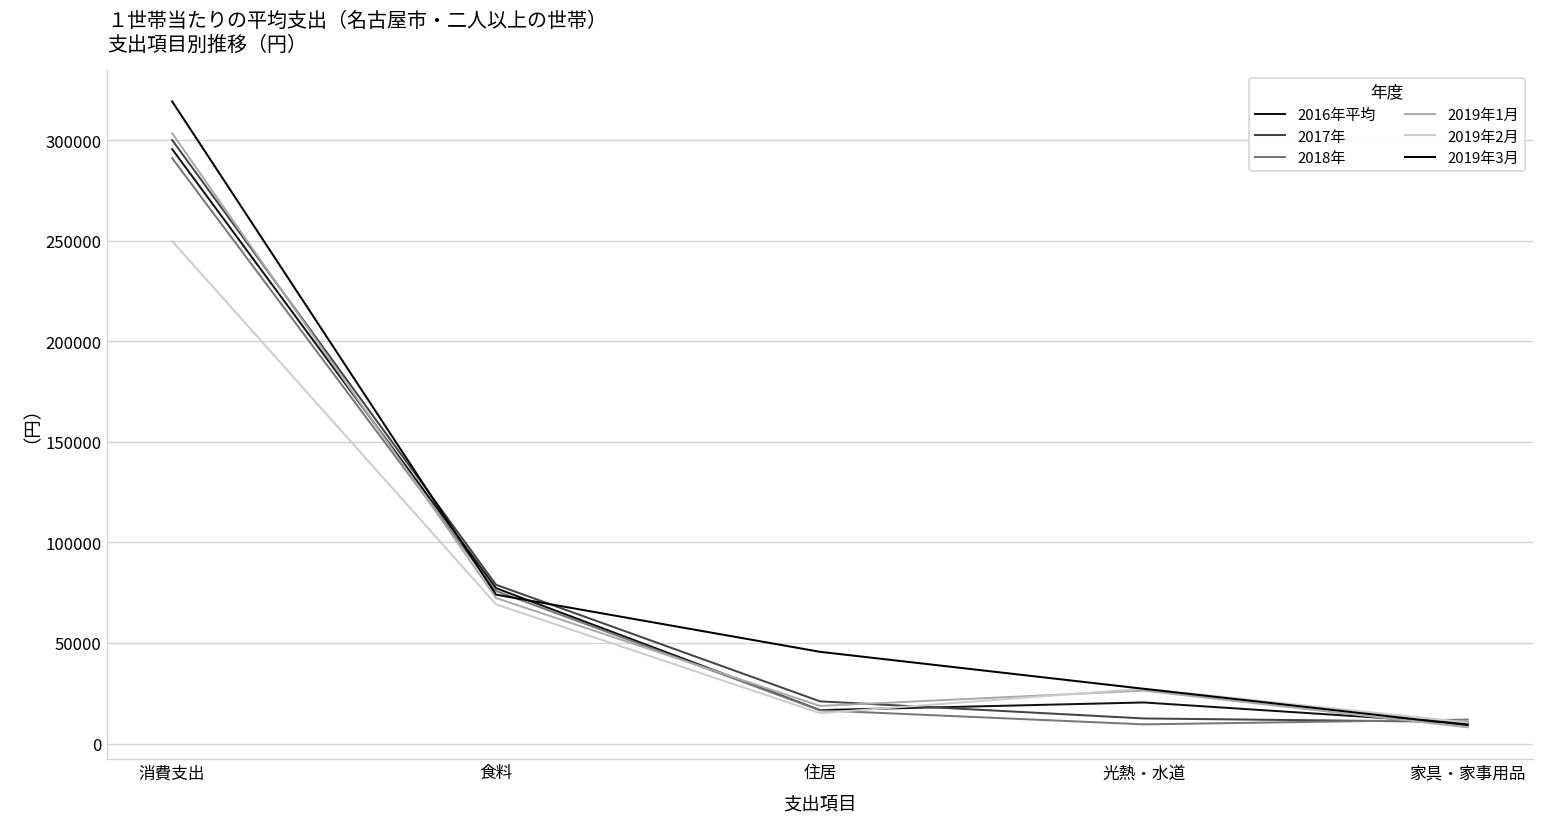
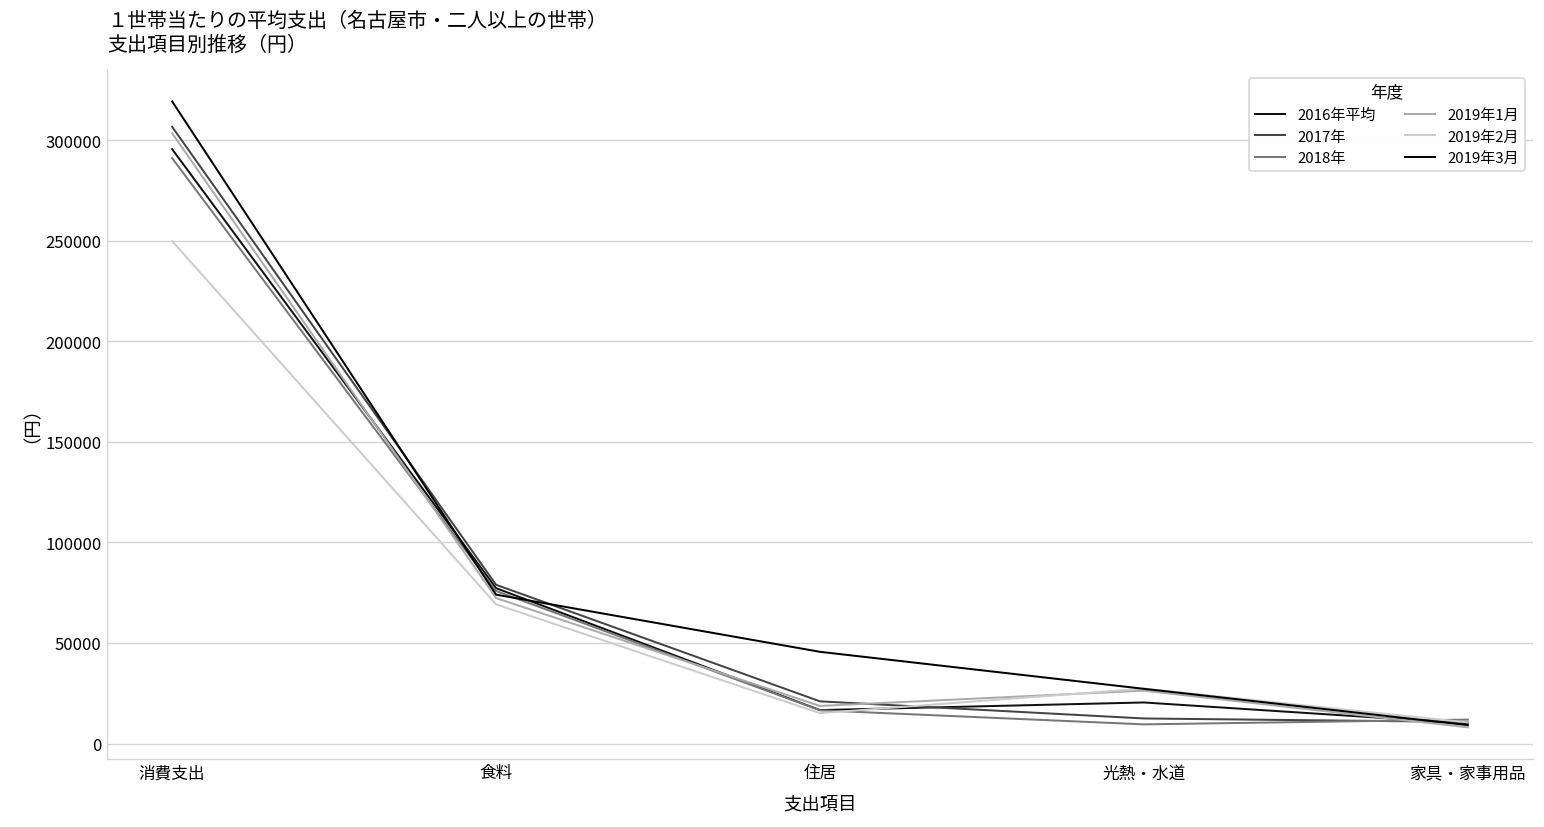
  {
    "2017年": {
-     "消費支出": 300000,
+     "消費支出": 307000,
      "食料": 79000,
      "住居": 21000,
      "光熱・水道": 12000
    },
    "2018年": {
      "消費支出": 291000,
      "光熱・水道": 10000
    }
  }
